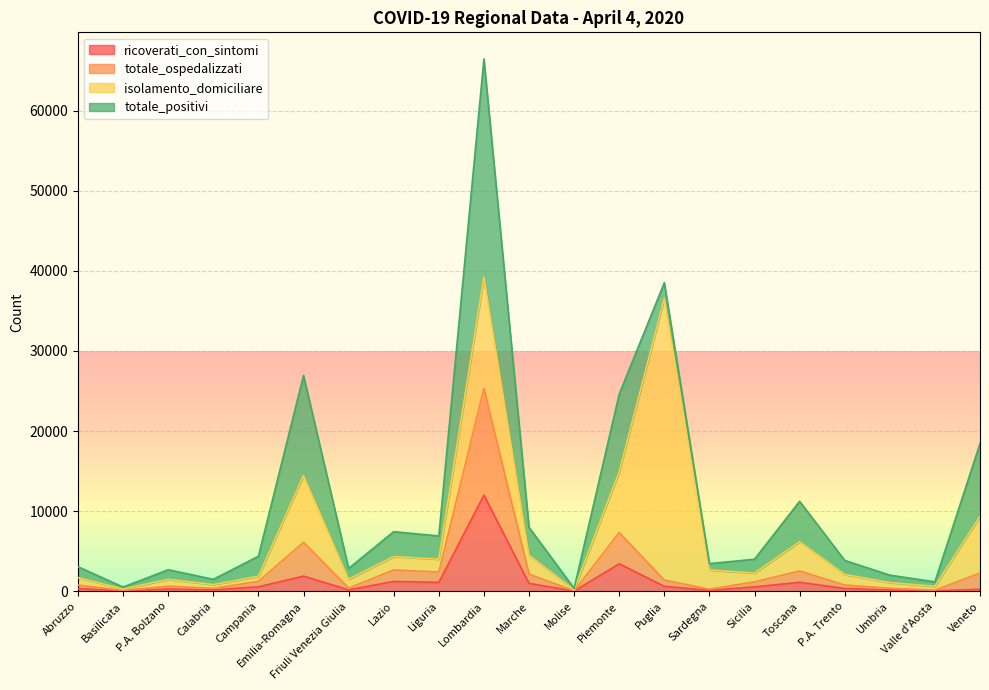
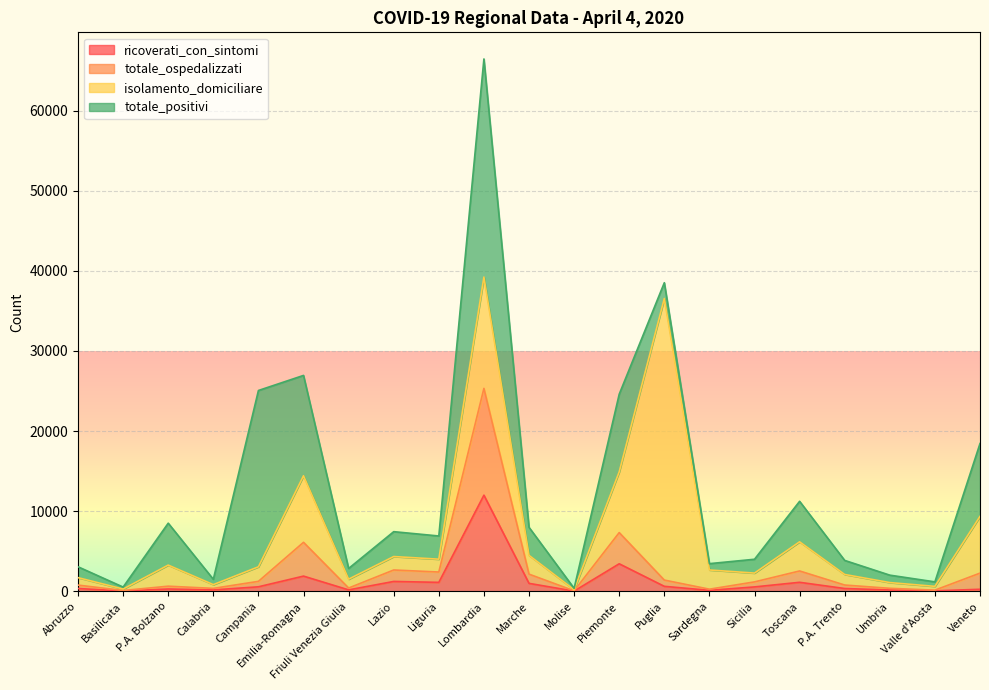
  {
    "ricoverati_con_sintomi": {
      "Abruzzo": 0,
      "P.A. Bolzano": 0,
      "Campania": 1000,
      "Emilia-Romagna": 2000,
      "Lazio": 1000,
      "Liguria": 1000,
      "Lombardia": 12000,
      "Marche": 1000,
      "Piemonte": 3000,
      "Puglia": 1000,
      "Sicilia": 1000,
      "Toscana": 1000,
      "P.A. Trento": 0,
      "Veneto": 0
    },
    "totale_ospedalizzati": {
      "Abruzzo": 0,
      "P.A. Bolzano": 0,
      "Campania": 1000,
      "Emilia-Romagna": 4000,
      "Lazio": 1000,
      "Liguria": 1000,
      "Lombardia": 13000,
      "Marche": 1000,
      "Piemonte": 4000,
      "Puglia": 1000,
      "Sicilia": 1000,
      "Toscana": 1000,
      "P.A. Trento": 0,
      "Veneto": 2000
    },
    "isolamento_domiciliare": {
      "Abruzzo": 1000,
-     "P.A. Bolzano": 1000,
+     "P.A. Bolzano": 3000,
      "Calabria": 0,
-     "Campania": 1000,
+     "Campania": 2000,
      "Emilia-Romagna": 8000,
      "Friuli Venezia Giulia": 1000,
      "Lazio": 2000,
      "Liguria": 2000,
      "Lombardia": 14000,
      "Marche": 2000,
      "Piemonte": 8000,
      "Puglia": 35000,
      "Sardegna": 2000,
      "Sicilia": 1000,
      "Toscana": 4000,
      "P.A. Trento": 1000,
      "Umbria": 1000,
      "Valle d'Aosta": 0,
      "Veneto": 7000
    },
    "totale_positivi": {
      "Abruzzo": 1000,
-     "P.A. Bolzano": 1000,
+     "P.A. Bolzano": 5000,
      "Calabria": 1000,
-     "Campania": 2000,
+     "Campania": 22000,
      "Emilia-Romagna": 13000,
      "Friuli Venezia Giulia": 1000,
      "Lazio": 3000,
      "Liguria": 3000,
      "Lombardia": 27000,
      "Marche": 3000,
      "Piemonte": 10000,
      "Puglia": 2000,
      "Sardegna": 1000,
      "Sicilia": 2000,
      "Toscana": 5000,
      "P.A. Trento": 2000,
      "Umbria": 1000,
      "Valle d'Aosta": 1000,
      "Veneto": 9000
    }
  }
